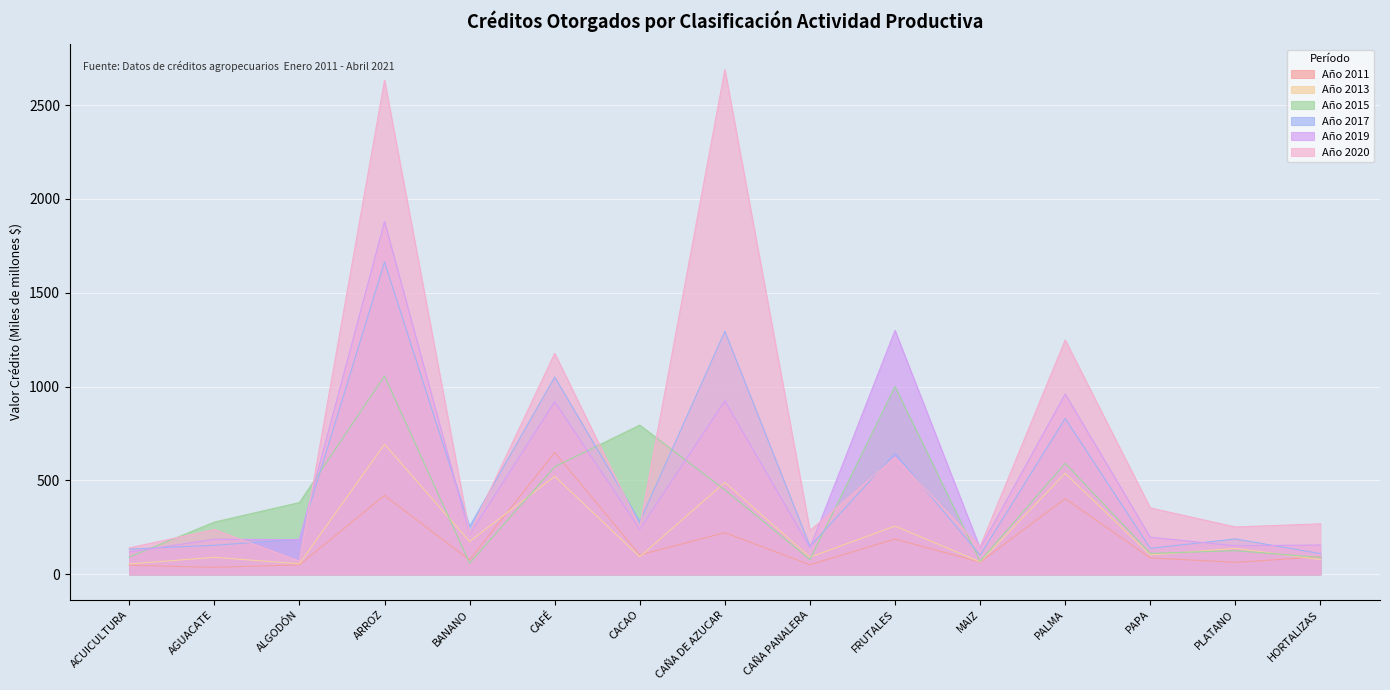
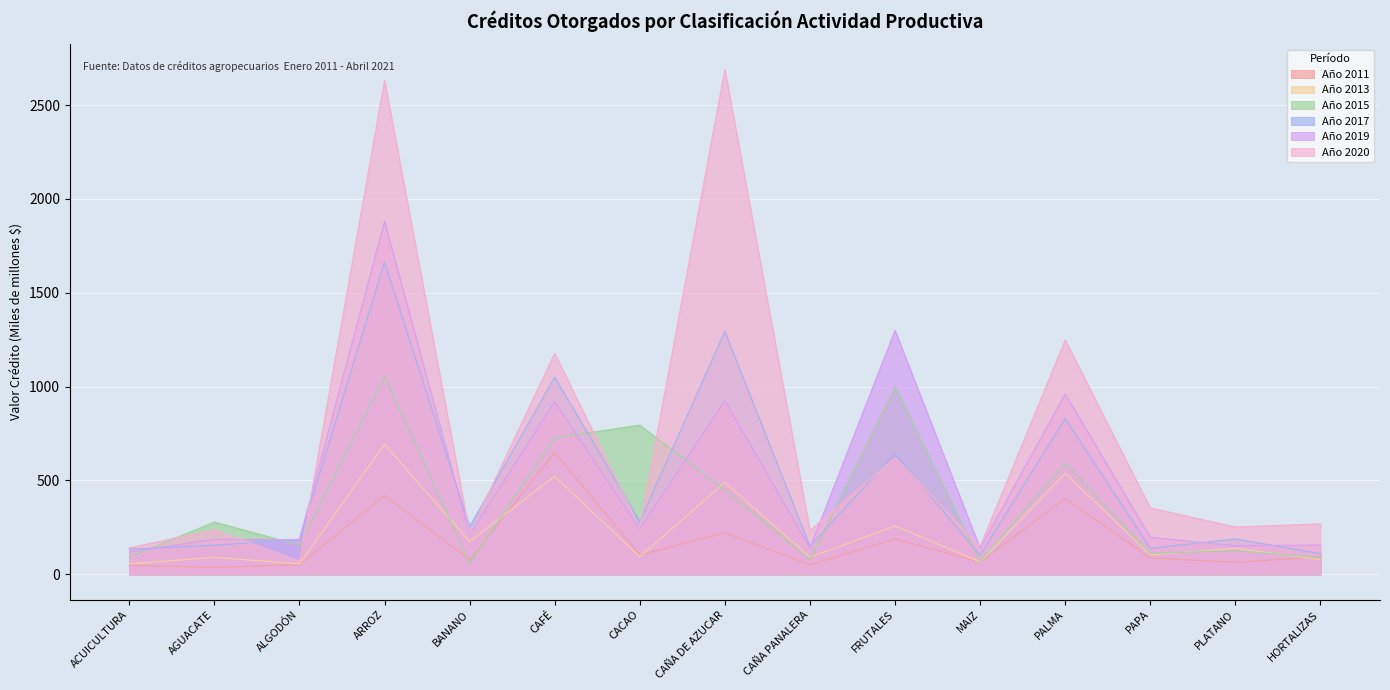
  {
    "Año 2015": {
      "ACUICULTURA": 90,
      "AGUACATE": 280,
-     "ALGODÓN": 380,
+     "ALGODÓN": 160,
      "ARROZ": 1060,
      "BANANO": 60,
-     "CAFÉ": 570,
+     "CAFÉ": 730,
      "CACAO": 790,
      "CAÑA DE AZUCAR": 450,
      "FRUTALES": 1000,
      "PALMA": 590
    }
  }
